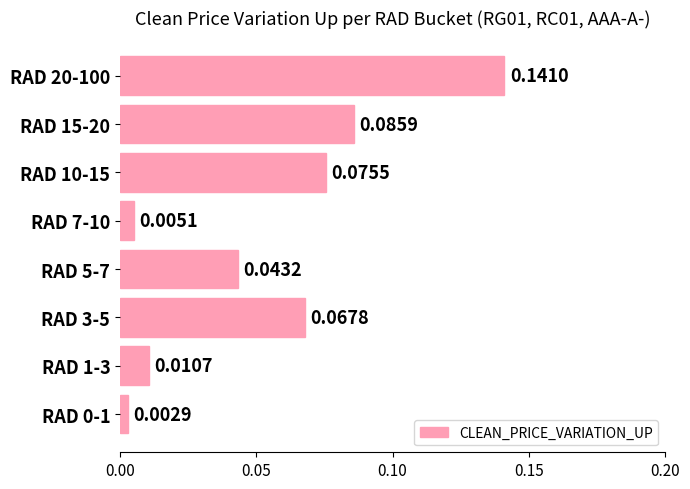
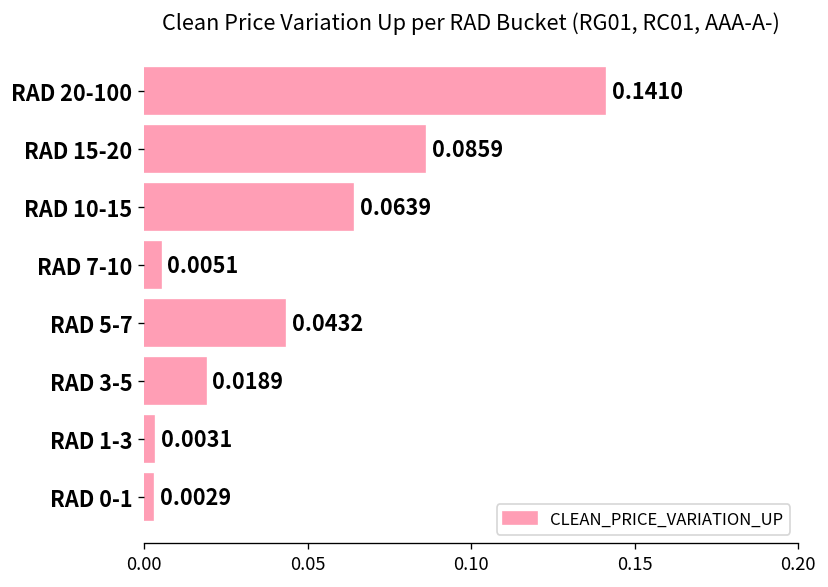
  {
    "RAD 20-100": 0.1410,
    "RAD 15-20": 0.0859,
-   "RAD 10-15": 0.0755,
+   "RAD 10-15": 0.0639,
    "RAD 7-10": 0.0051,
    "RAD 5-7": 0.0432,
-   "RAD 3-5": 0.0678,
-   "RAD 1-3": 0.0107,
+   "RAD 3-5": 0.0189,
+   "RAD 1-3": 0.0031,
    "RAD 0-1": 0.0029
  }
